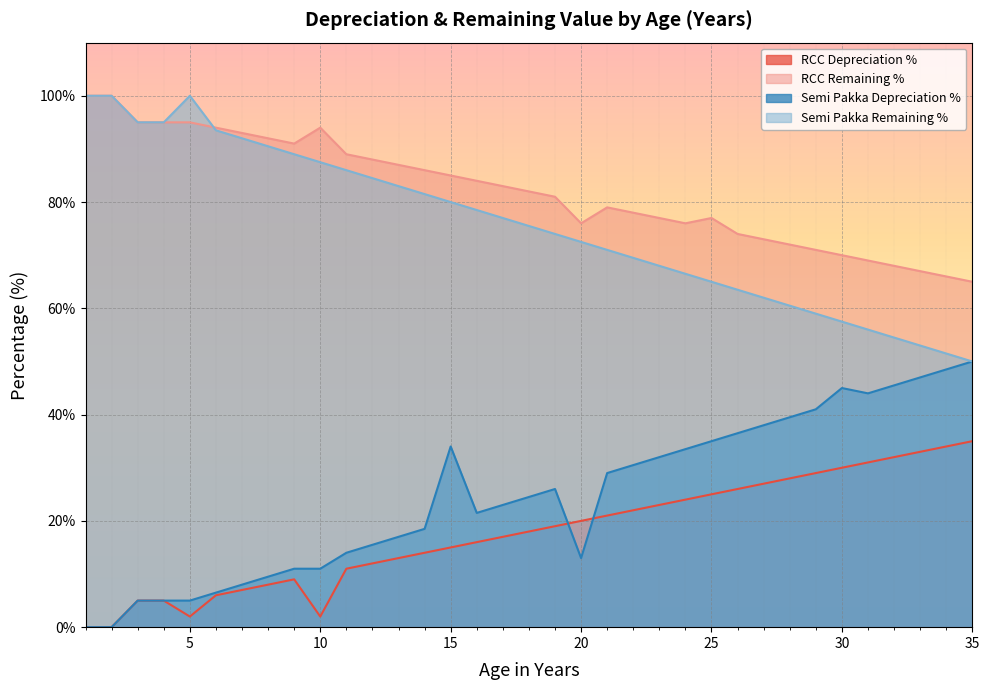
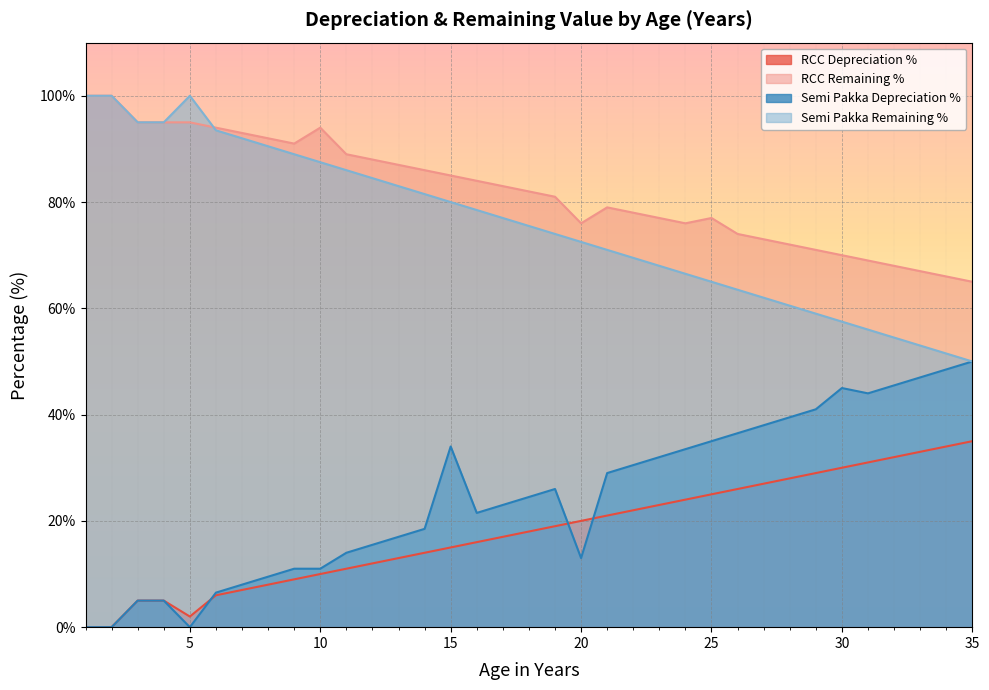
  {
    "RCC Depreciation %": {
      "5": "2%",
-     "10": "2%",
+     "10": "10%",
      "15": "15%",
      "20": "20%",
      "25": "25%",
      "30": "30%",
      "35": "35%"
    },
    "RCC Remaining %": {
      "5": "95%",
      "10": "94%",
      "15": "85%",
      "20": "76%",
      "25": "77%",
      "30": "70%",
      "35": "65%"
    },
    "Semi Pakka Depreciation %": {
-     "5": "5%",
+     "5": "0%",
      "10": "11%",
      "15": "34%",
      "20": "13%",
      "25": "35%",
      "30": "45%"
    },
    "Semi Pakka Remaining %": {
      "5": "100%",
      "10": "88%",
      "15": "80%",
      "20": "73%",
      "25": "65%",
      "30": "58%"
    }
  }
